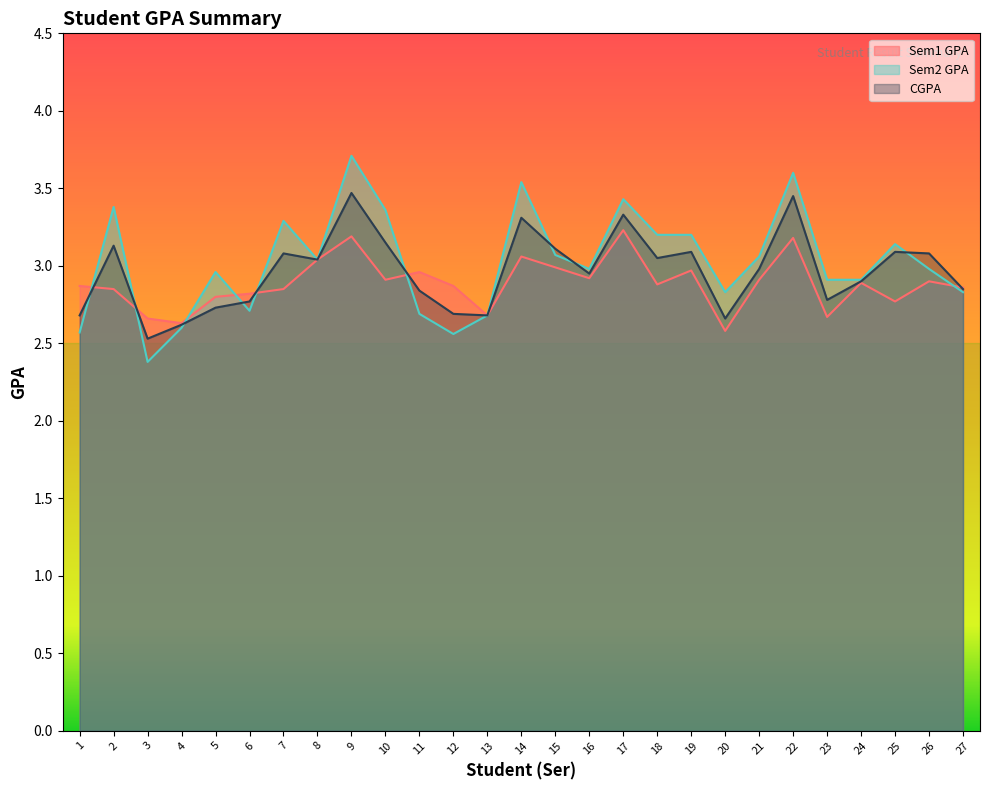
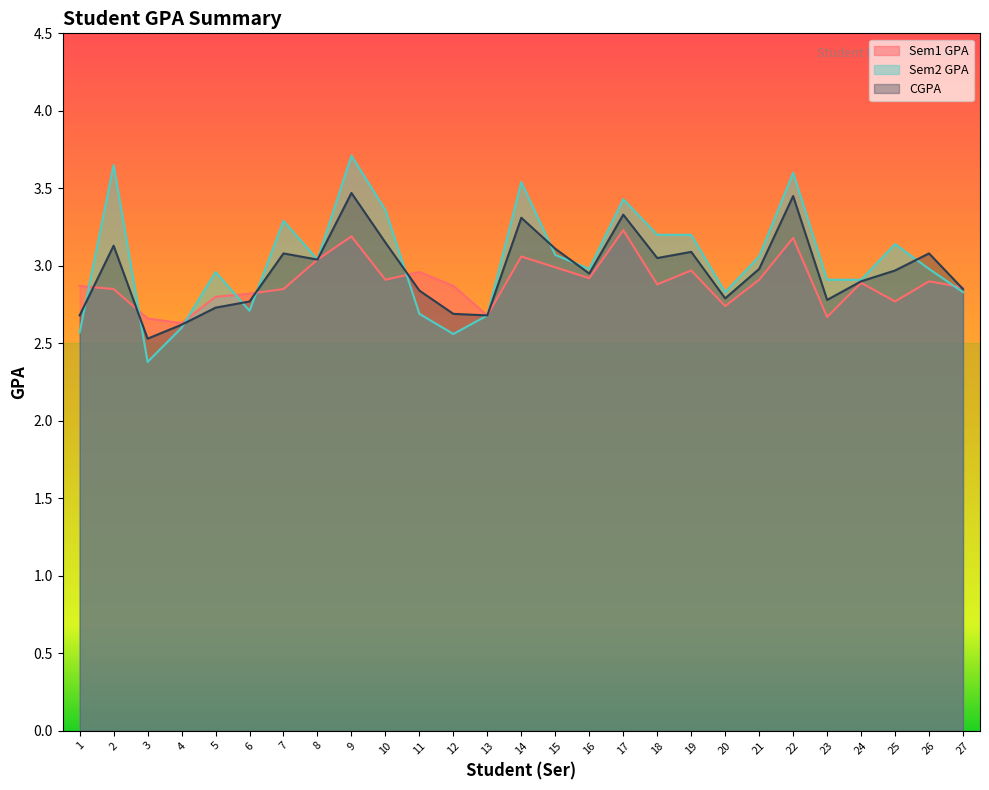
  {
    "Sem1 GPA": {
      "1": 2.87,
      "2": 2.85,
      "3": 2.66,
      "5": 2.80,
      "6": 2.82,
      "7": 2.85,
      "9": 3.19,
      "10": 2.91,
      "11": 2.96,
      "12": 2.87,
      "14": 3.06,
      "15": 2.99,
      "16": 2.92,
      "17": 3.23,
      "18": 2.88,
      "19": 2.97,
-     "20": 2.58,
+     "20": 2.74,
      "21": 2.91,
      "22": 3.18,
      "23": 2.67,
      "25": 2.77,
      "26": 2.90
    },
    "Sem2 GPA": {
      "1": 2.57,
-     "2": 3.38,
+     "2": 3.65,
      "3": 2.38,
      "4": 2.60,
      "5": 2.96,
      "6": 2.71,
      "7": 3.29,
      "9": 3.71,
      "10": 3.36,
      "11": 2.69,
      "12": 2.56,
      "14": 3.54,
      "15": 3.07,
      "16": 2.98,
      "17": 3.43,
      "18": 3.20,
      "19": 3.20,
      "20": 2.83,
      "21": 3.06,
      "22": 3.60,
      "23": 2.91,
      "25": 3.14,
      "26": 2.98,
      "27": 2.83
    },
    "CGPA": {
      "1": 2.68,
      "2": 3.13,
      "3": 2.53,
      "5": 2.73,
      "6": 2.77,
      "7": 3.08,
      "9": 3.47,
      "10": 3.15,
      "11": 2.84,
      "12": 2.69,
      "14": 3.31,
      "15": 3.11,
      "16": 2.95,
      "17": 3.33,
      "18": 3.05,
      "19": 3.09,
-     "20": 2.66,
+     "20": 2.79,
      "21": 2.98,
      "22": 3.45,
      "23": 2.78,
-     "25": 3.09,
+     "25": 2.97,
      "26": 3.08
    }
  }
